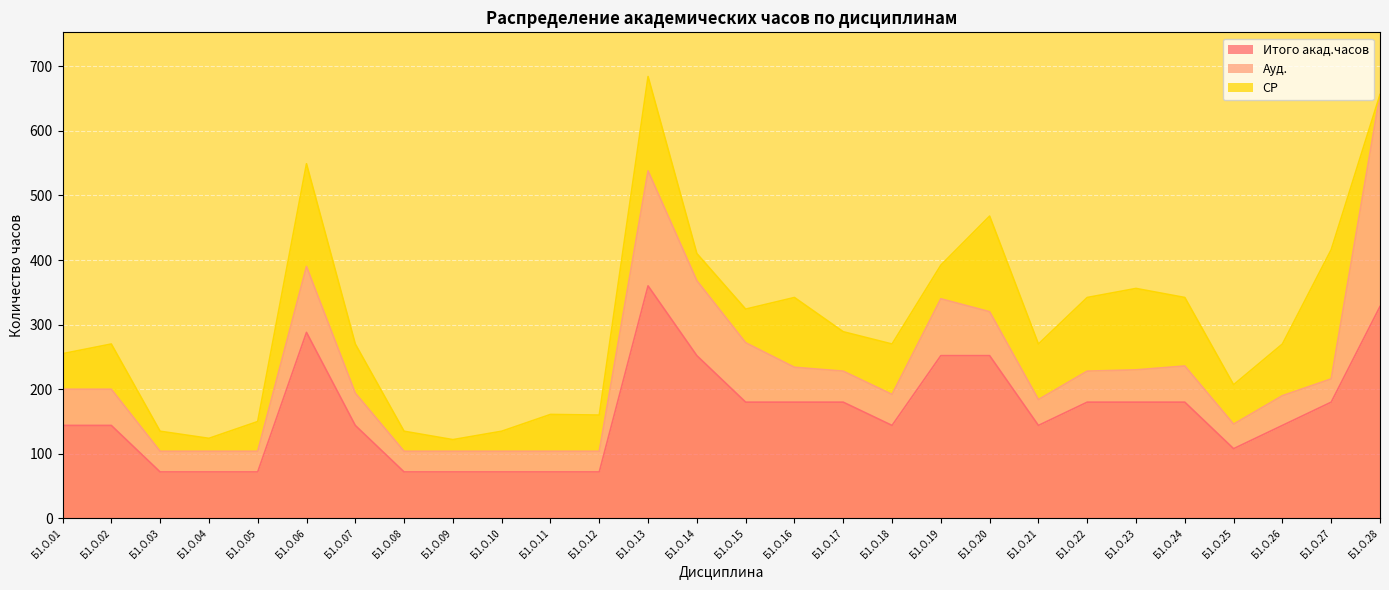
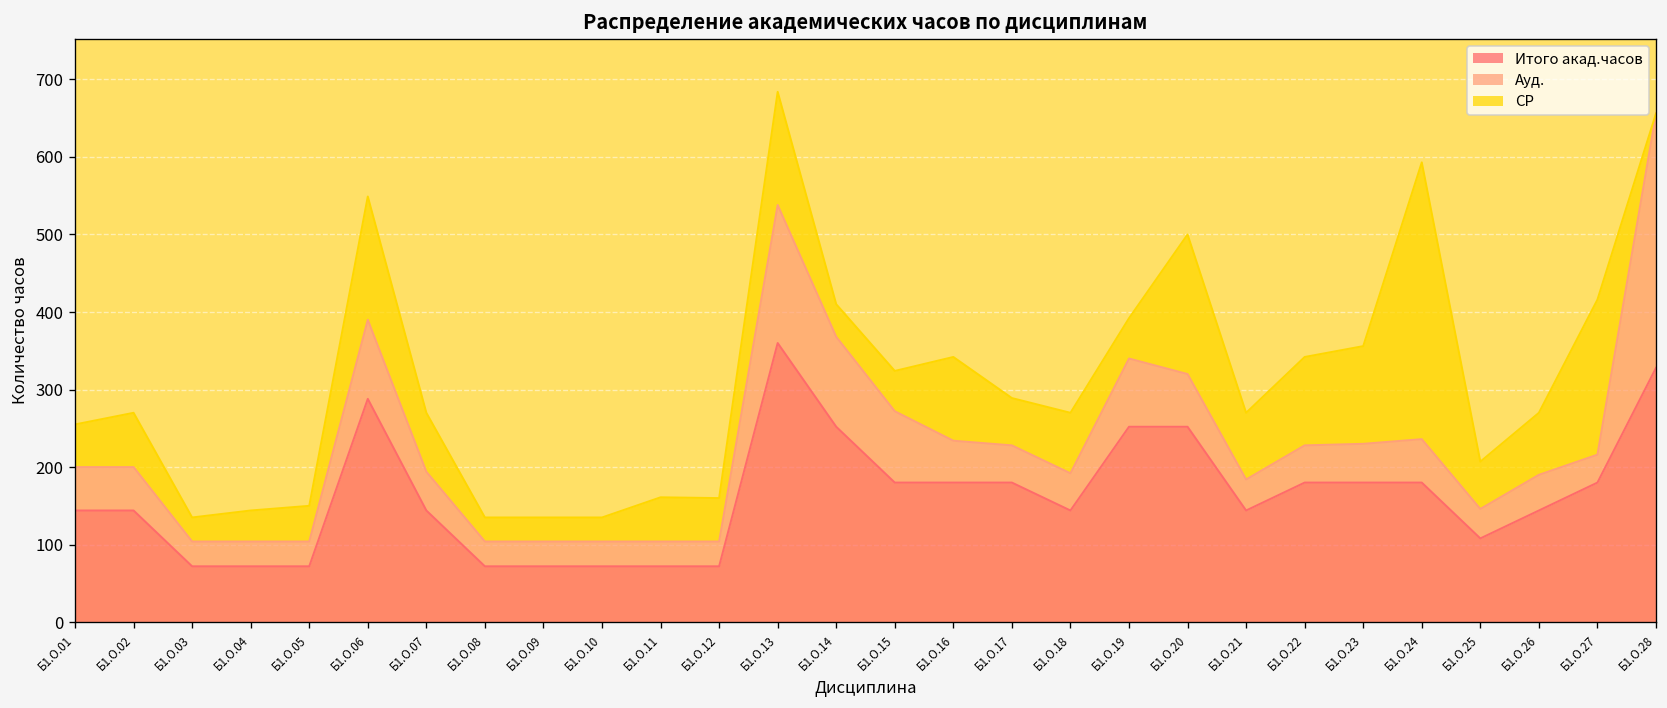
  {
    "СР": {
      "Б1.О.01": 60,
      "Б1.О.02": 70,
      "Б1.О.03": 30,
-     "Б1.О.04": 20,
+     "Б1.О.04": 40,
      "Б1.О.05": 50,
      "Б1.О.06": 160,
      "Б1.О.07": 80,
      "Б1.О.08": 30,
-     "Б1.О.09": 20,
+     "Б1.О.09": 30,
      "Б1.О.10": 30,
      "Б1.О.11": 60,
      "Б1.О.12": 60,
      "Б1.О.13": 150,
      "Б1.О.14": 40,
      "Б1.О.15": 50,
      "Б1.О.16": 110,
      "Б1.О.17": 60,
      "Б1.О.18": 80,
      "Б1.О.19": 50,
-     "Б1.О.20": 150,
+     "Б1.О.20": 180,
      "Б1.О.21": 90,
      "Б1.О.22": 110,
      "Б1.О.23": 130,
-     "Б1.О.24": 110,
+     "Б1.О.24": 360,
      "Б1.О.25": 60,
      "Б1.О.26": 80,
      "Б1.О.27": 200
    }
  }
